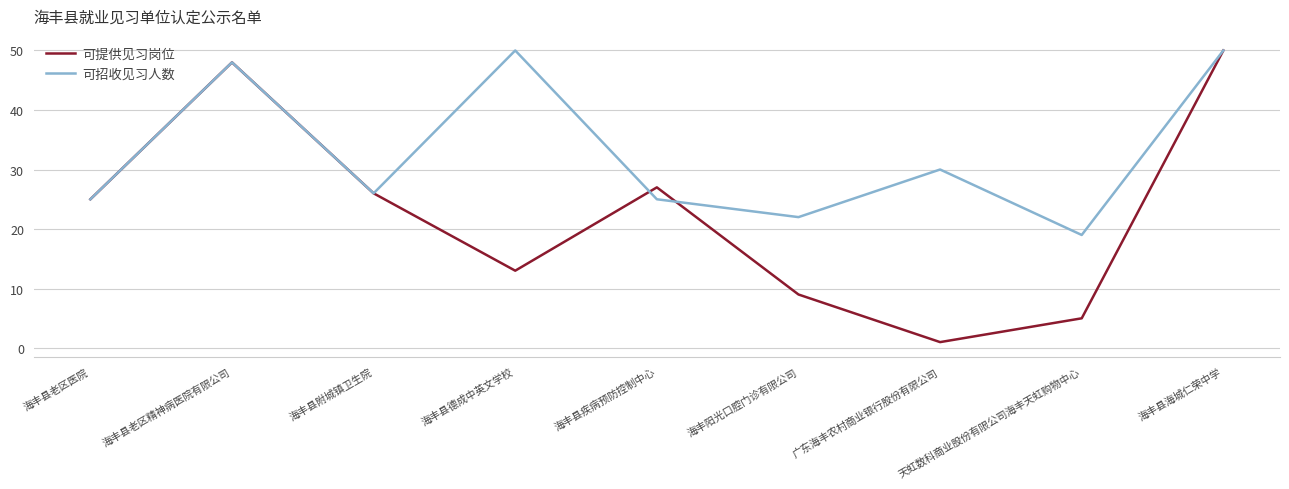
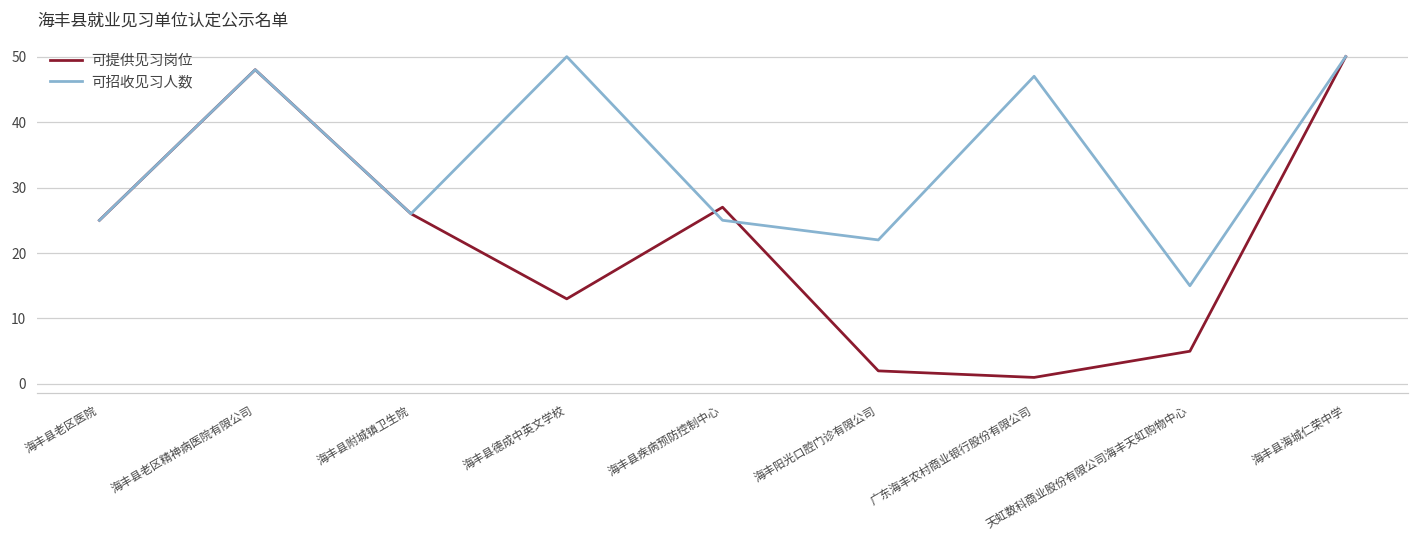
  {
    "可提供见习岗位": {
      "海丰县德成中英文学校": 13,
      "海丰县疾病预防控制中心": 27,
-     "海丰阳光口腔门诊有限公司": 9,
+     "海丰阳光口腔门诊有限公司": 2,
      "广东海丰农村商业银行股份有限公司": 1,
      "天虹数科商业股份有限公司海丰天虹购物中心": 5
    },
    "可招收见习人数": {
      "海丰县德成中英文学校": 50,
      "海丰县疾病预防控制中心": 25,
      "海丰阳光口腔门诊有限公司": 22,
-     "广东海丰农村商业银行股份有限公司": 30,
-     "天虹数科商业股份有限公司海丰天虹购物中心": 19
+     "广东海丰农村商业银行股份有限公司": 47,
+     "天虹数科商业股份有限公司海丰天虹购物中心": 15
    }
  }
